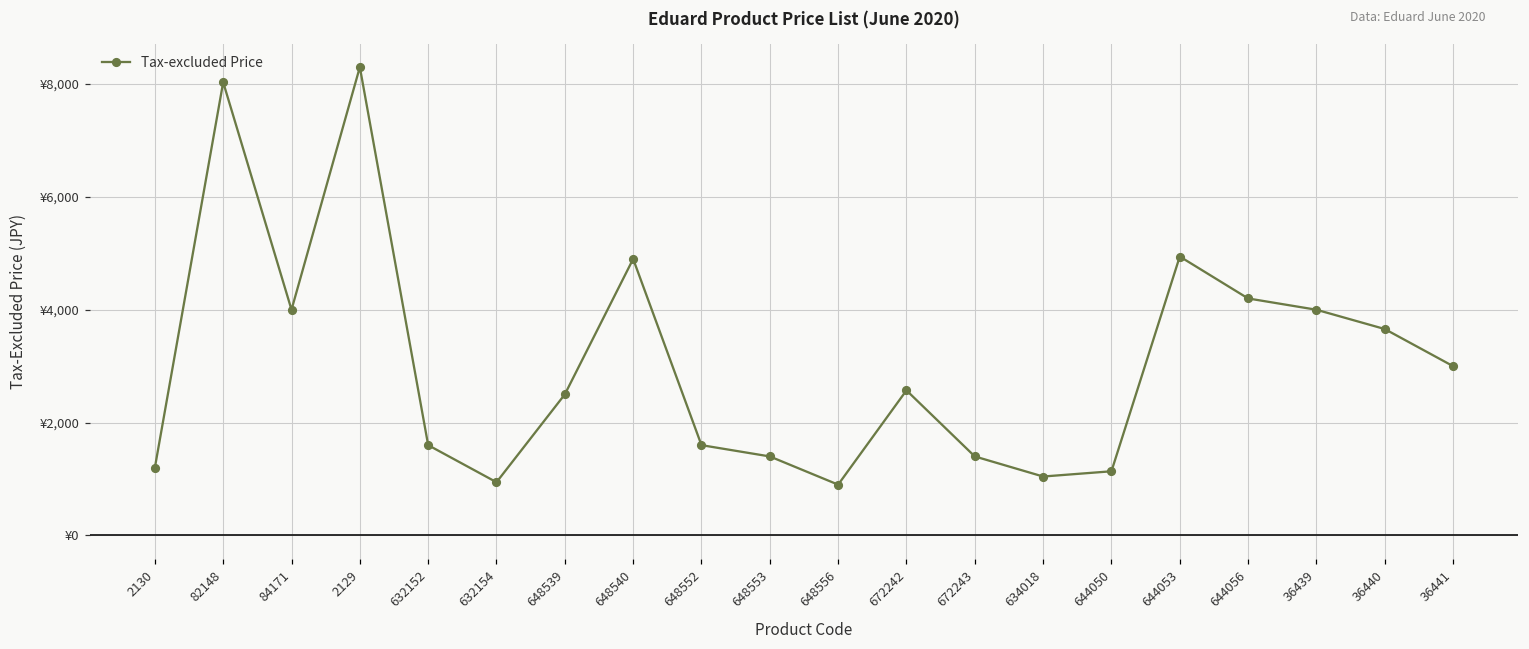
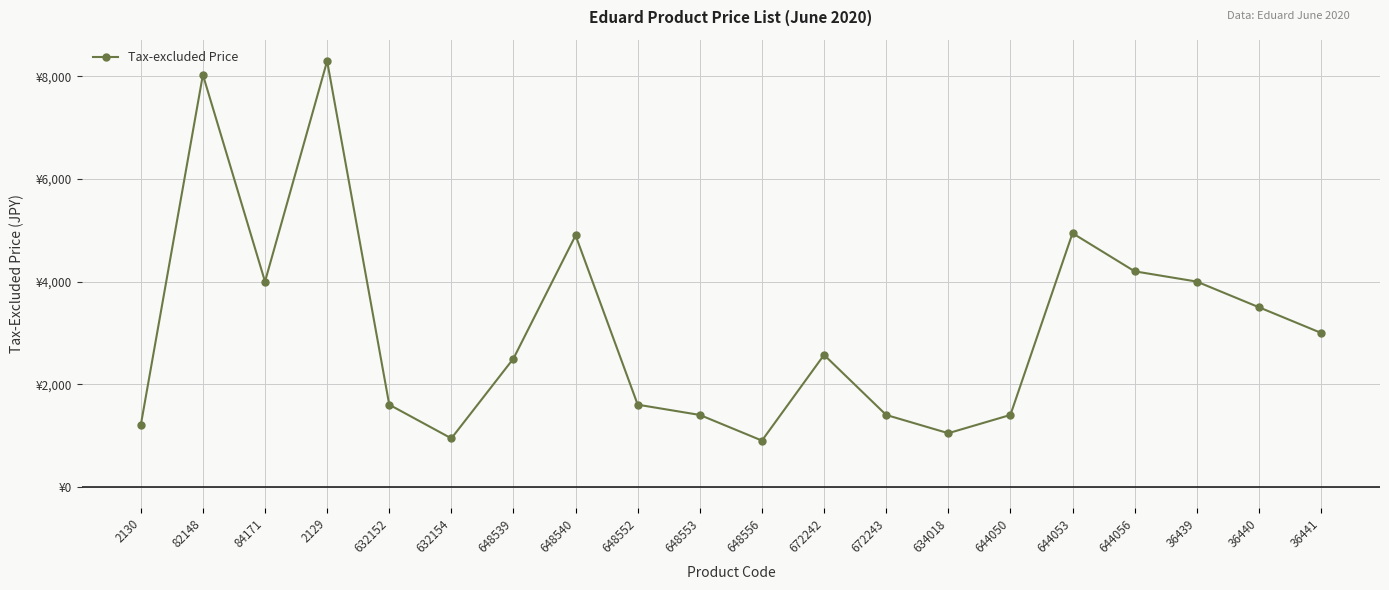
  {
    "2130": "¥1,200",
    "82148": "¥8,000",
    "84171": "¥4,000",
    "2129": "¥8,300",
    "632152": "¥1,600",
    "632154": "¥900",
    "648539": "¥2,500",
    "648540": "¥4,900",
    "648552": "¥1,600",
    "648553": "¥1,400",
    "648556": "¥900",
    "672242": "¥2,600",
    "672243": "¥1,400",
    "634018": "¥1,000",
-   "644050": "¥1,100",
+   "644050": "¥1,400",
    "644053": "¥4,900",
    "644056": "¥4,200",
    "36439": "¥4,000",
-   "36440": "¥3,700",
+   "36440": "¥3,500",
    "36441": "¥3,000"
  }
